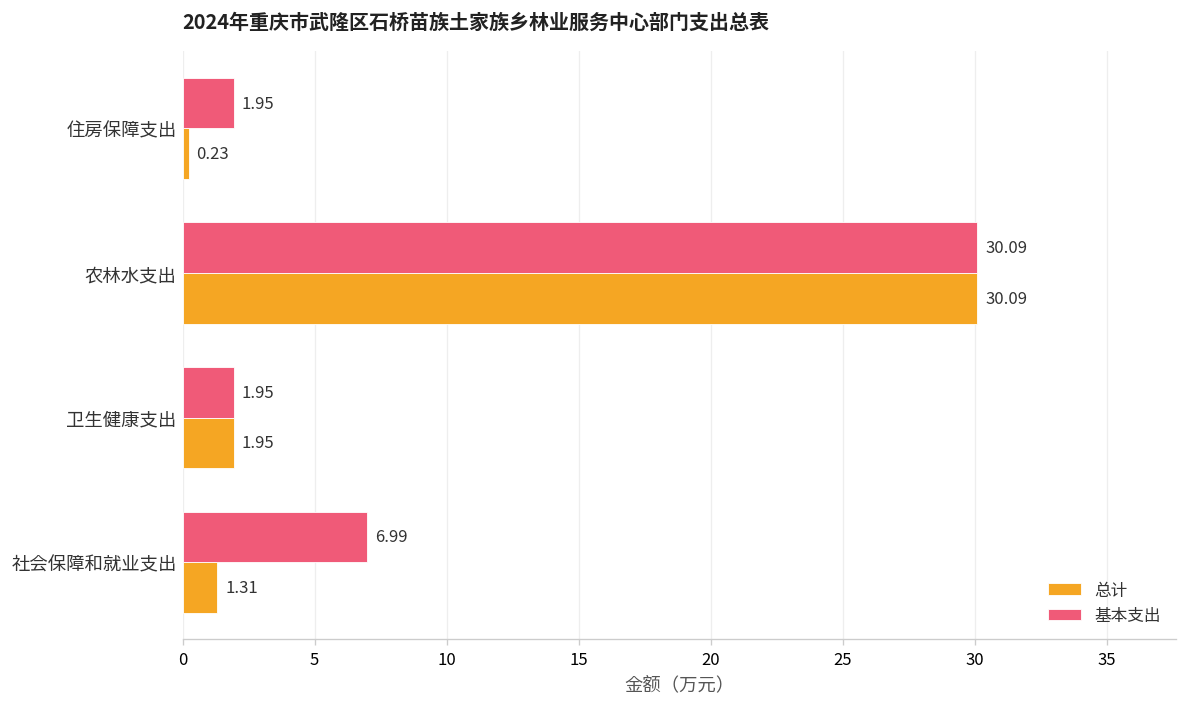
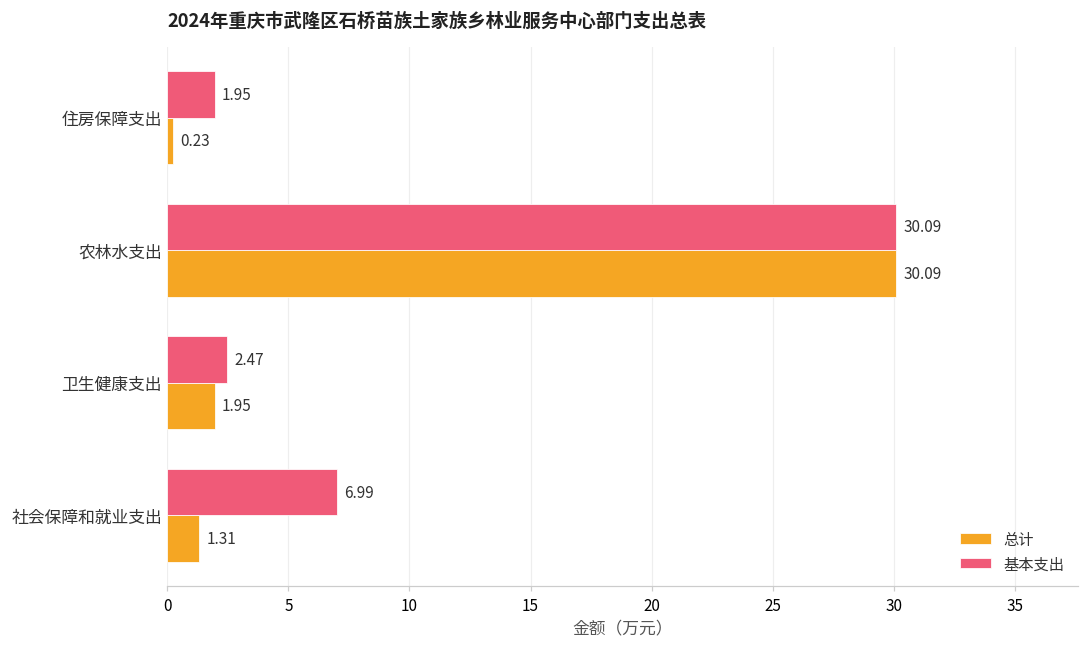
  {
    "总计": {
      "住房保障支出": 0.23,
      "农林水支出": 30.09,
      "卫生健康支出": 1.95,
      "社会保障和就业支出": 1.31
    },
    "基本支出": {
      "住房保障支出": 1.95,
      "农林水支出": 30.09,
-     "卫生健康支出": 1.95,
+     "卫生健康支出": 2.47,
      "社会保障和就业支出": 6.99
    }
  }
